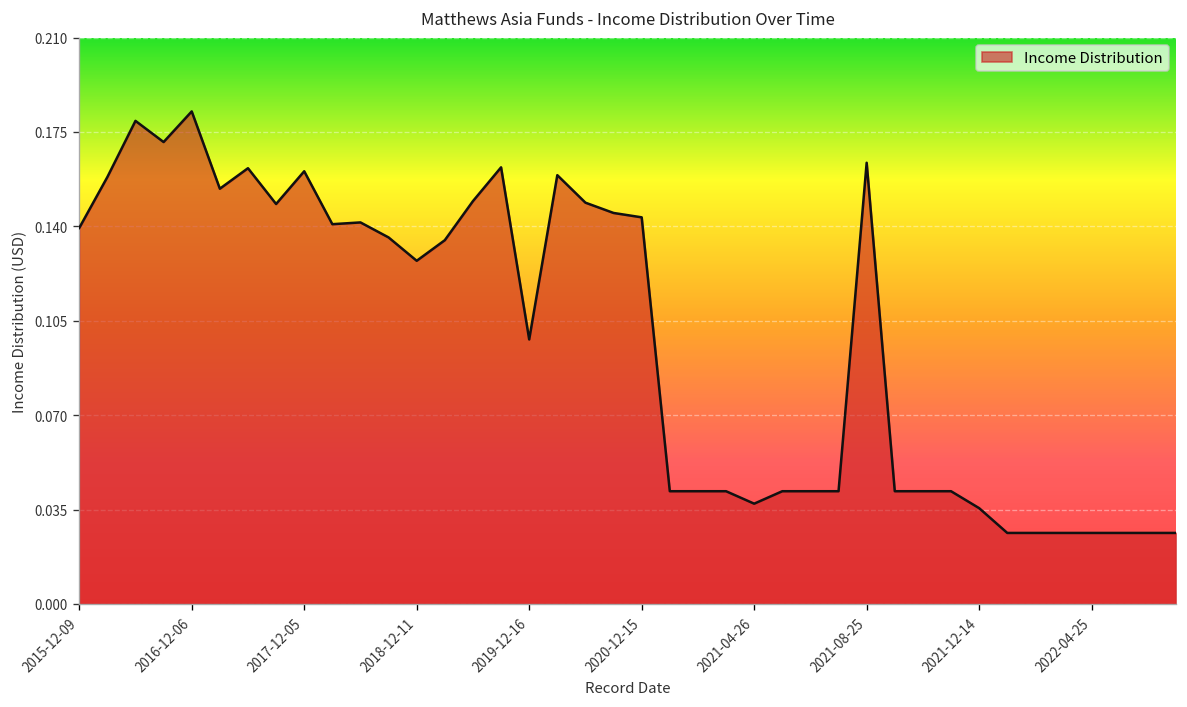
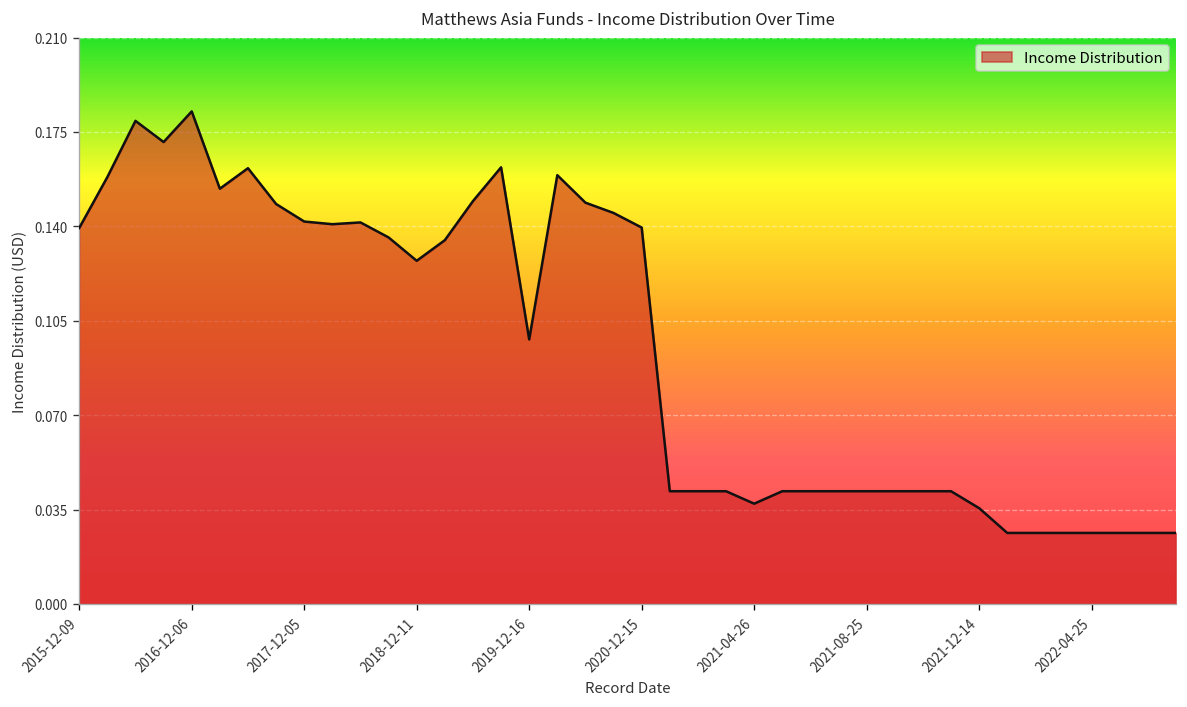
  {
    "2015-12-09": 0.140,
    "2016-12-06": 0.183,
-   "2017-12-05": 0.161,
+   "2017-12-05": 0.142,
    "2018-12-11": 0.127,
    "2019-12-16": 0.098,
-   "2020-12-15": 0.143,
+   "2020-12-15": 0.140,
    "2021-04-26": 0.037,
-   "2021-08-25": 0.164,
+   "2021-08-25": 0.042,
    "2021-12-14": 0.036,
    "2022-04-25": 0.026
  }
